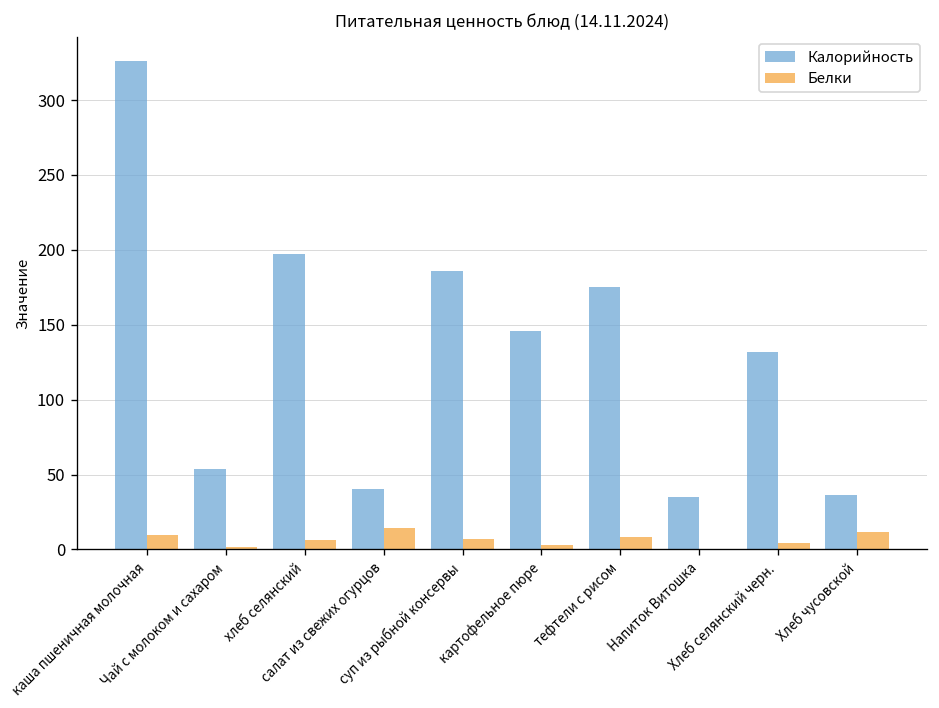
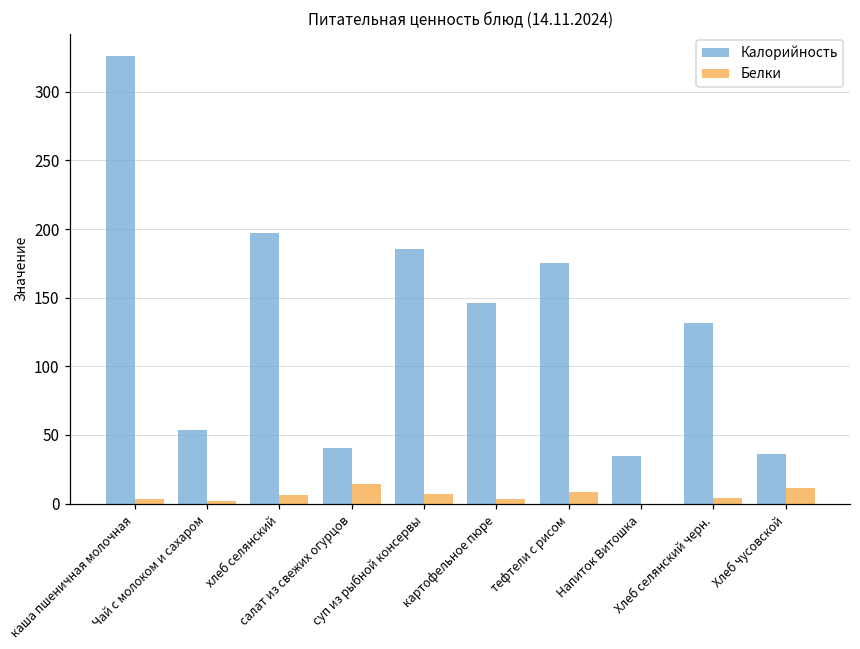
  {
    "Калорийность": {
      "каша пшеничная молочная": 326,
      "Чай с молоком и сахаром": 54,
      "хлеб селянский": 197,
      "салат из свежих огурцов": 40,
      "суп из рыбной консервы": 186,
      "картофельное пюре": 146,
      "тефтели с рисом": 175,
      "Напиток Витошка": 35,
      "Хлеб селянский черн.": 132,
      "Хлеб чусовской": 37
    },
    "Белки": {
-     "каша пшеничная молочная": 10,
+     "каша пшеничная молочная": 3,
      "хлеб селянский": 6,
      "салат из свежих огурцов": 14,
      "суп из рыбной консервы": 7,
      "картофельное пюре": 3,
      "тефтели с рисом": 9,
      "Напиток Витошка": 0,
      "Хлеб селянский черн.": 4,
      "Хлеб чусовской": 12
    }
  }
